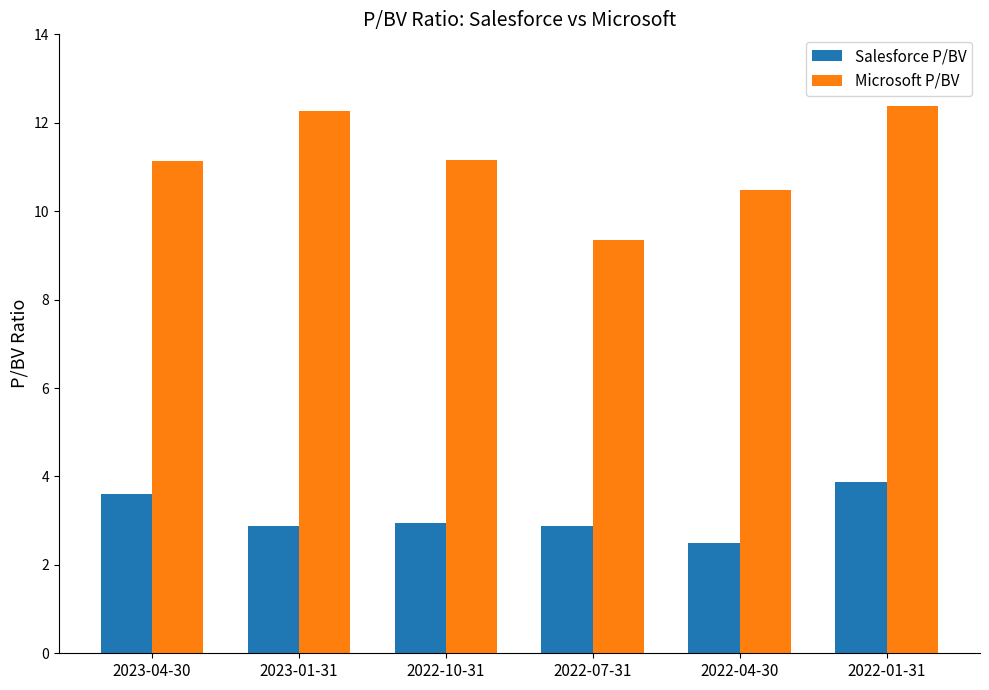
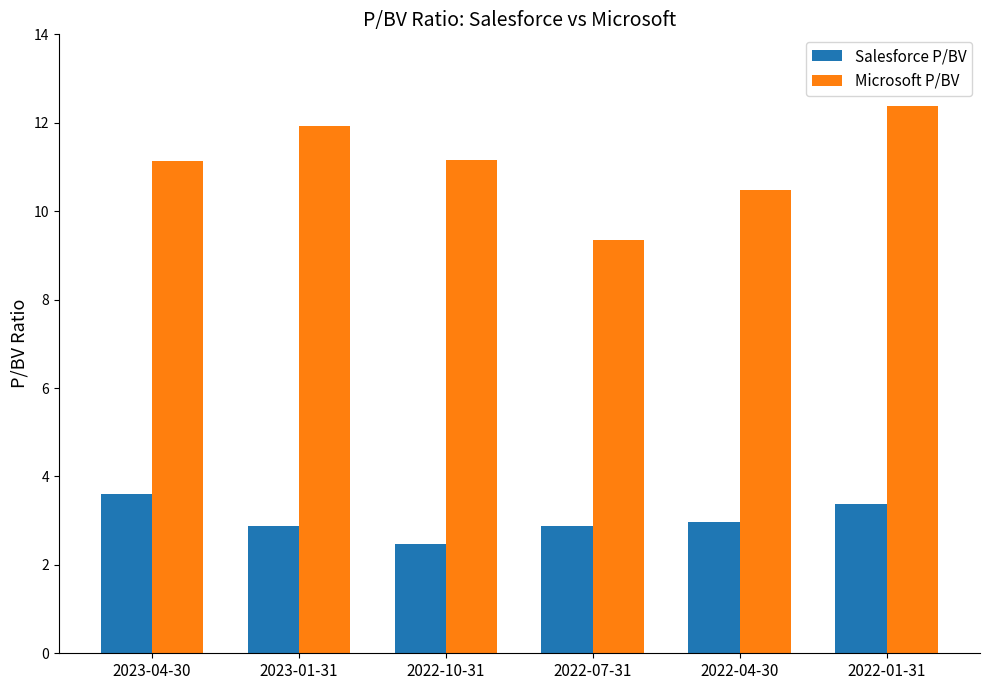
  {
    "Salesforce P/BV": {
      "2023-04-30": 3.6,
      "2023-01-31": 2.9,
-     "2022-10-31": 2.9,
+     "2022-10-31": 2.5,
      "2022-07-31": 2.9,
-     "2022-04-30": 2.5,
-     "2022-01-31": 3.9
+     "2022-04-30": 3.0,
+     "2022-01-31": 3.4
    },
    "Microsoft P/BV": {
      "2023-04-30": 11.1,
-     "2023-01-31": 12.3,
+     "2023-01-31": 11.9,
      "2022-10-31": 11.2,
      "2022-07-31": 9.3,
      "2022-04-30": 10.5,
      "2022-01-31": 12.4
    }
  }
